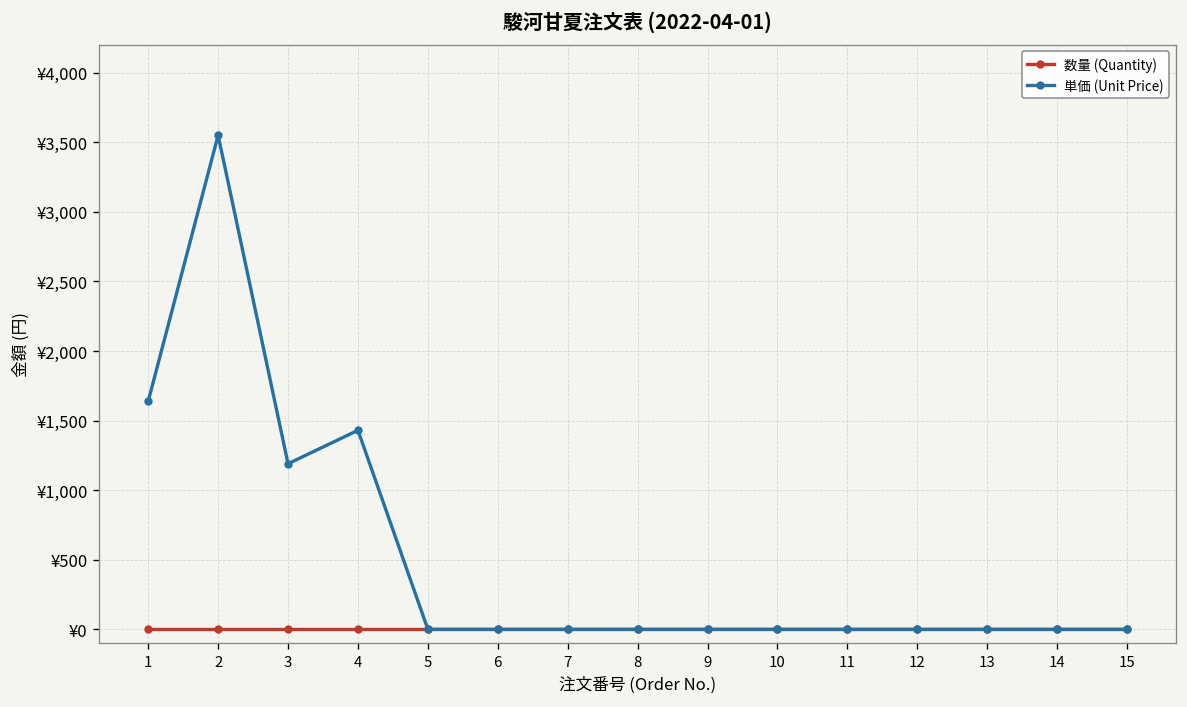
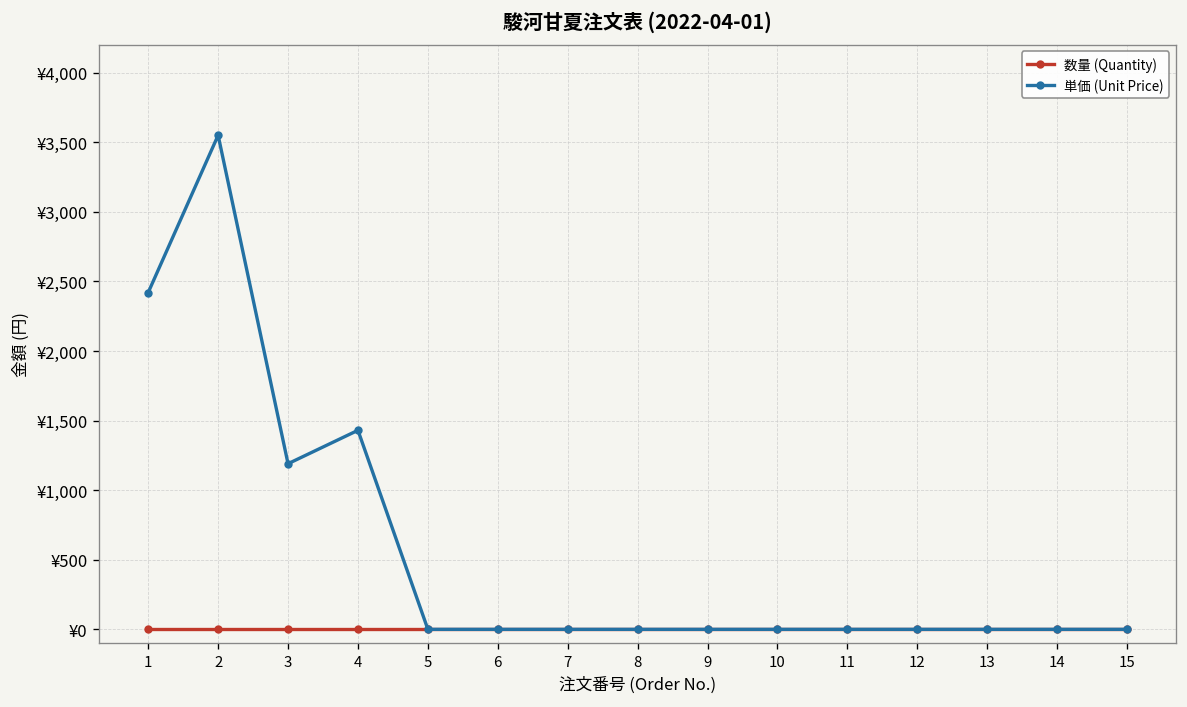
  {
    "数量 (Quantity)": {
      "1": "¥0",
      "2": "¥0",
      "3": "¥0",
      "4": "¥0"
    },
    "単価 (Unit Price)": {
-     "1": "¥1,640",
+     "1": "¥2,420",
      "2": "¥3,550",
      "3": "¥1,190",
      "4": "¥1,430"
    }
  }
